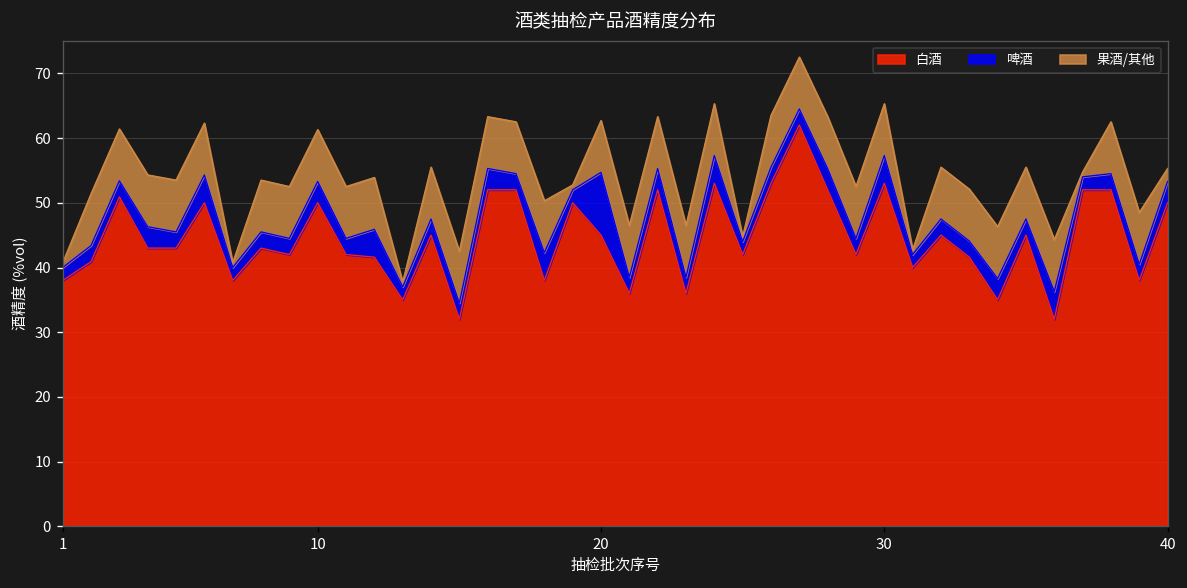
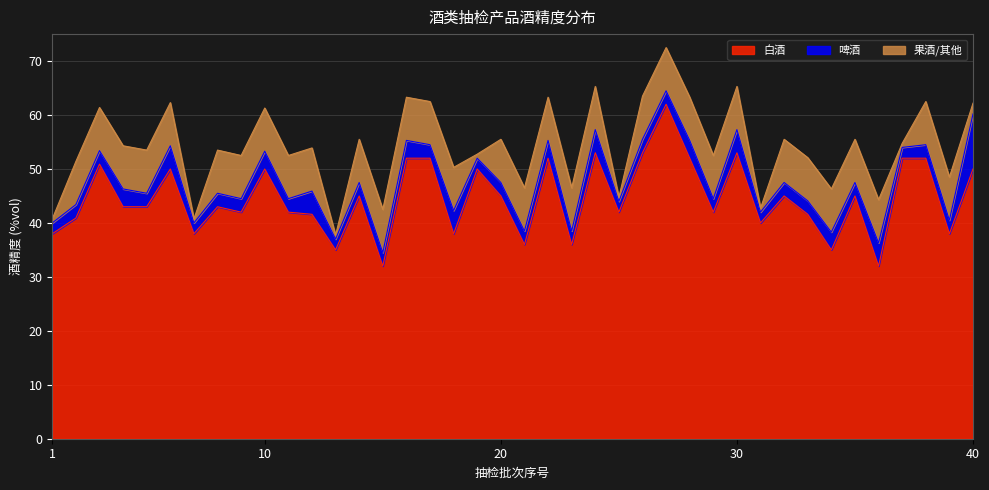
  {
    "白酒": {
      "1": 38,
      "10": 50,
      "20": 45,
      "30": 53,
      "40": 50
    },
    "啤酒": {
      "1": 2,
      "10": 3,
-     "20": 10,
+     "20": 3,
      "30": 4,
-     "40": 3
+     "40": 10
    },
    "果酒/其他": {
      "1": 1,
      "10": 8,
      "20": 8,
      "30": 8,
      "40": 2
    }
  }
